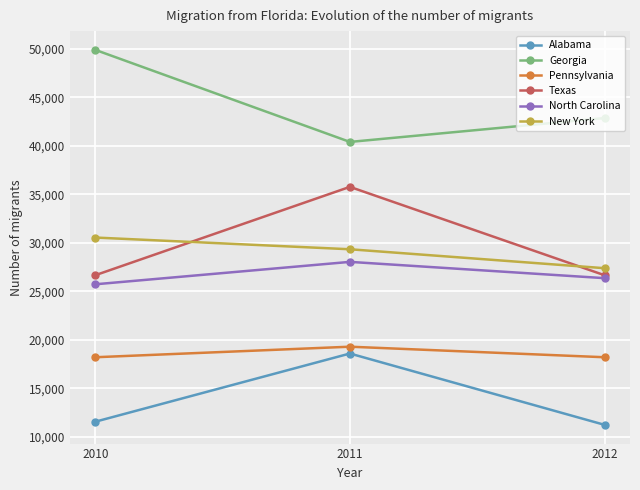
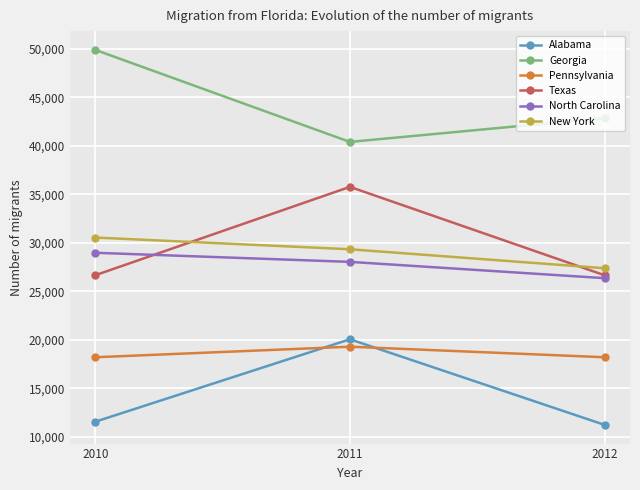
  {
    "Alabama": {
      "2010": "12,000",
-     "2011": "19,000",
+     "2011": "20,000",
      "2012": "11,000"
    },
    "Georgia": {
      "2010": "50,000",
      "2011": "40,000"
    },
    "North Carolina": {
-     "2010": "26,000",
+     "2010": "29,000",
      "2011": "28,000",
      "2012": "26,000"
    }
  }
